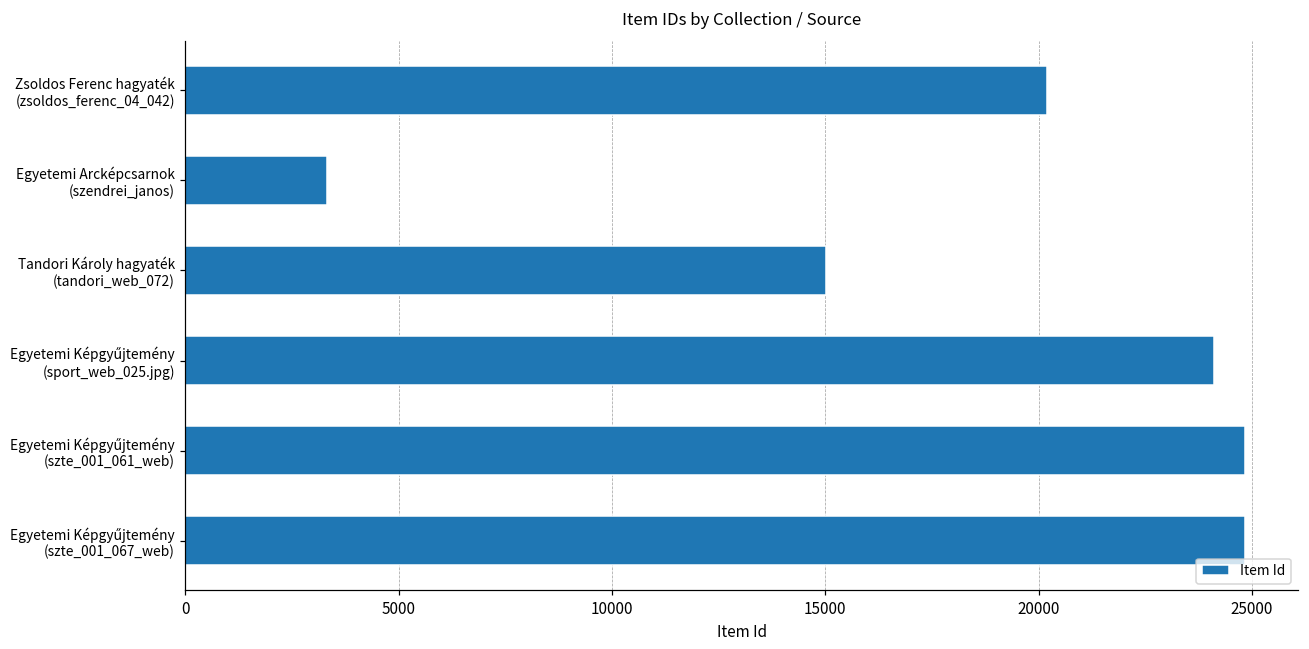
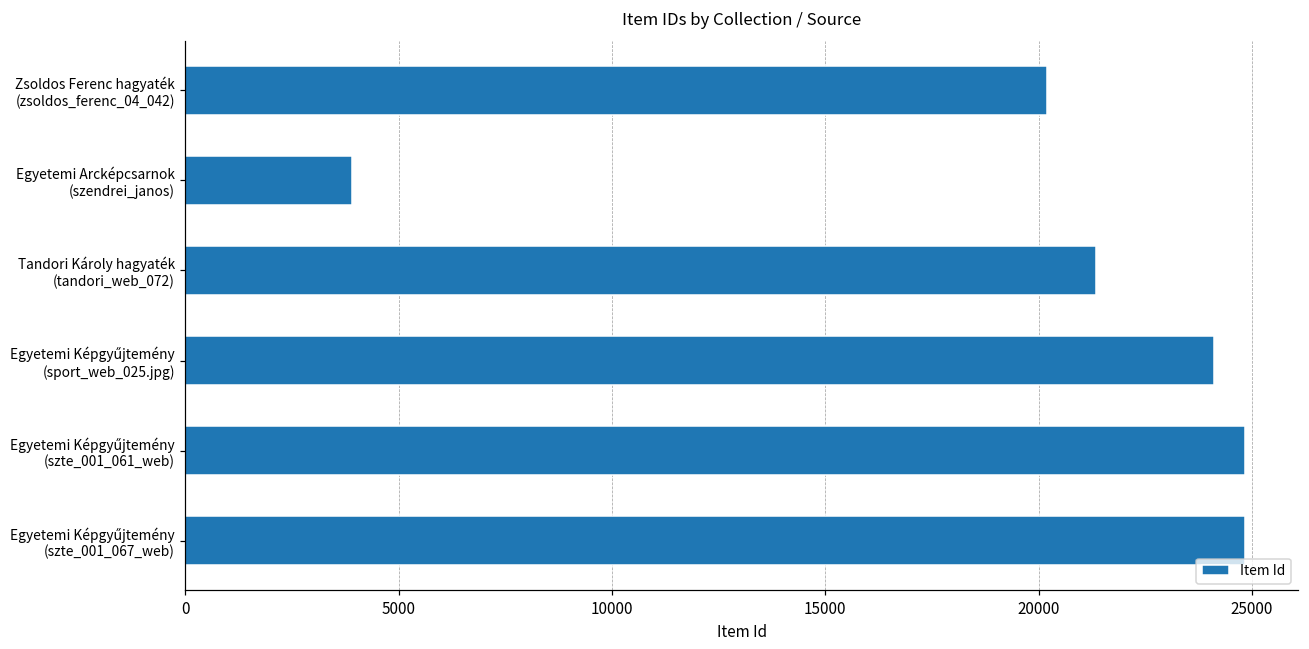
  {
    "Zsoldos Ferenc hagyaték (zsoldos_ferenc_04_042)": 20200,
-   "Egyetemi Arcképcsarnok (szendrei_janos)": 3300,
-   "Tandori Károly hagyaték (tandori_web_072)": 15000,
+   "Egyetemi Arcképcsarnok (szendrei_janos)": 3900,
+   "Tandori Károly hagyaték (tandori_web_072)": 21300,
    "Egyetemi Képgyűjtemény (sport_web_025.jpg)": 24100,
    "Egyetemi Képgyűjtemény (szte_001_061_web)": 24800,
    "Egyetemi Képgyűjtemény (szte_001_067_web)": 24800
  }
